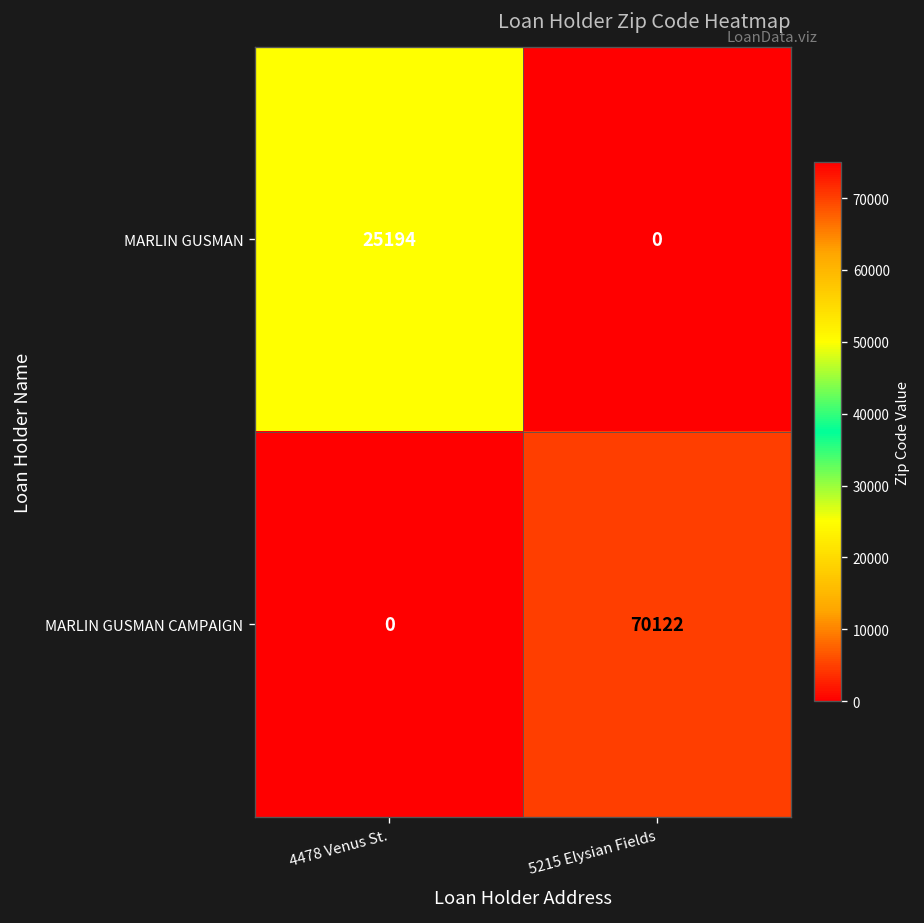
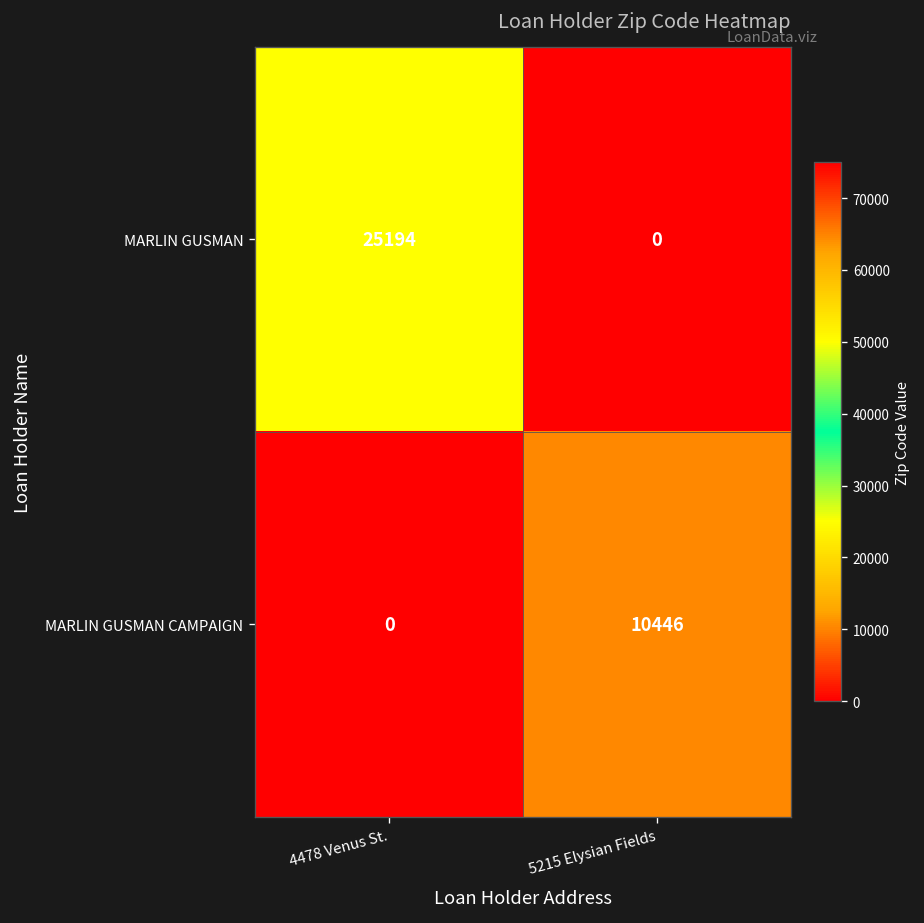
  {
    "MARLIN GUSMAN": {
      "4478 Venus St.": 25194,
      "5215 Elysian Fields": 0
    },
    "MARLIN GUSMAN CAMPAIGN": {
      "4478 Venus St.": 0,
-     "5215 Elysian Fields": 70122
+     "5215 Elysian Fields": 10446
    }
  }
